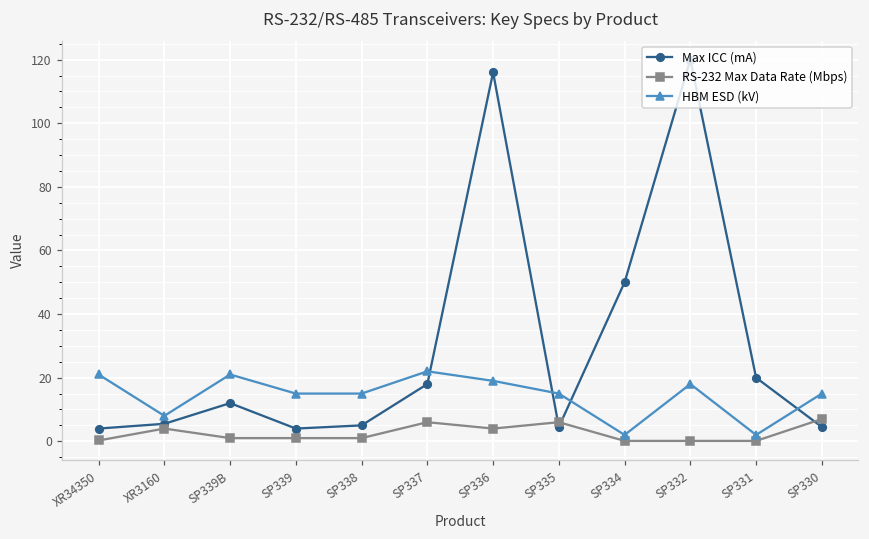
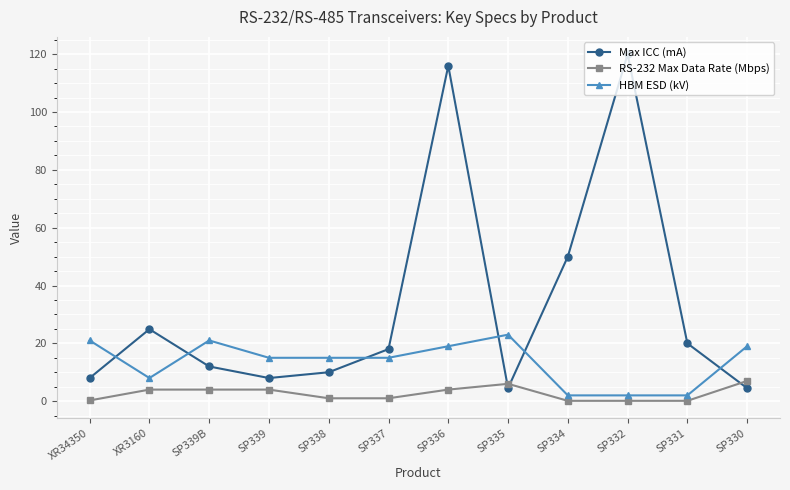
  {
    "Max ICC (mA)": {
-     "XR34350": 4,
-     "XR3160": 6,
+     "XR34350": 8,
+     "XR3160": 25,
      "SP339B": 12,
-     "SP339": 4,
-     "SP338": 5,
+     "SP339": 8,
+     "SP338": 10,
      "SP337": 18,
      "SP336": 116,
      "SP335": 5,
      "SP334": 50,
      "SP331": 20,
      "SP330": 5
    },
    "RS-232 Max Data Rate (Mbps)": {
      "XR34350": 0,
      "XR3160": 4,
-     "SP339B": 1,
-     "SP339": 1,
+     "SP339B": 4,
+     "SP339": 4,
      "SP338": 1,
-     "SP337": 6,
+     "SP337": 1,
      "SP336": 4,
      "SP335": 6,
      "SP334": 0,
      "SP332": 0,
      "SP331": 0,
      "SP330": 7
    },
    "HBM ESD (kV)": {
      "XR34350": 21,
      "XR3160": 8,
      "SP339B": 21,
      "SP339": 15,
      "SP338": 15,
-     "SP337": 22,
+     "SP337": 15,
      "SP336": 19,
-     "SP335": 15,
+     "SP335": 23,
      "SP334": 2,
-     "SP332": 18,
+     "SP332": 2,
      "SP331": 2,
-     "SP330": 15
+     "SP330": 19
    }
  }
